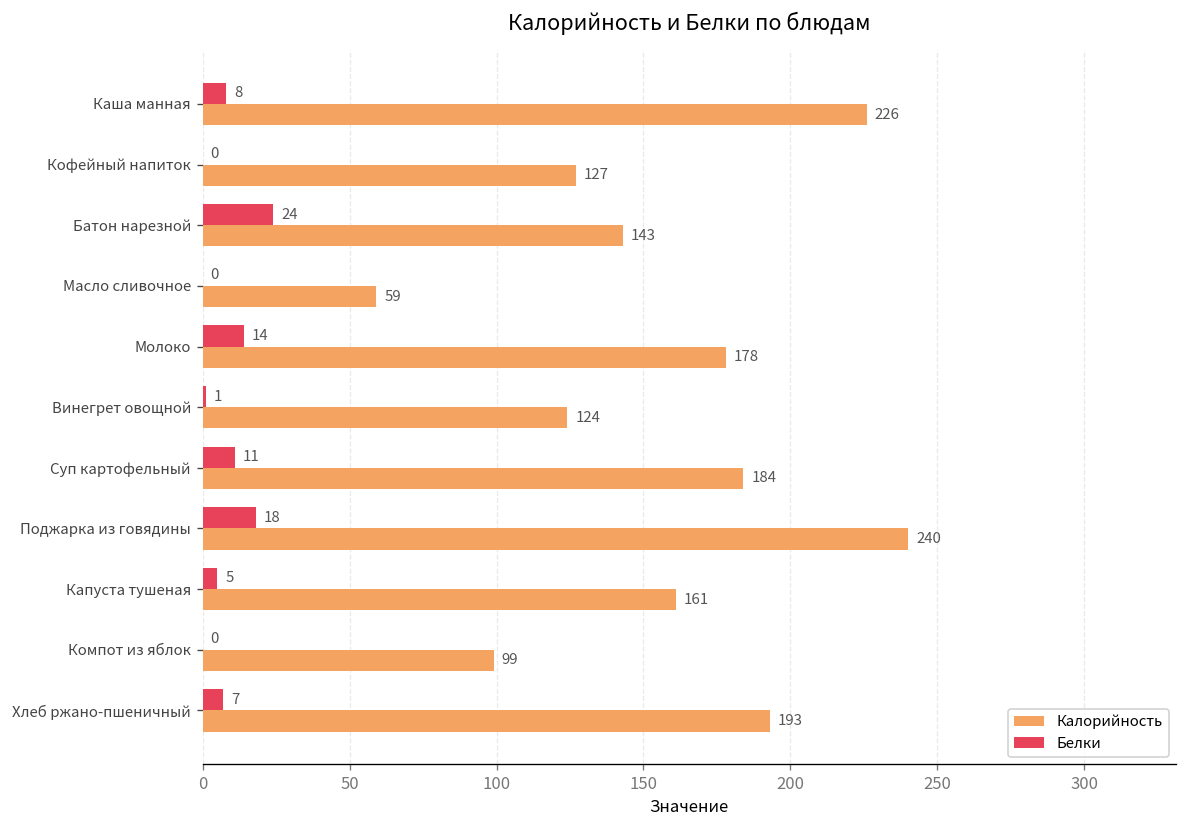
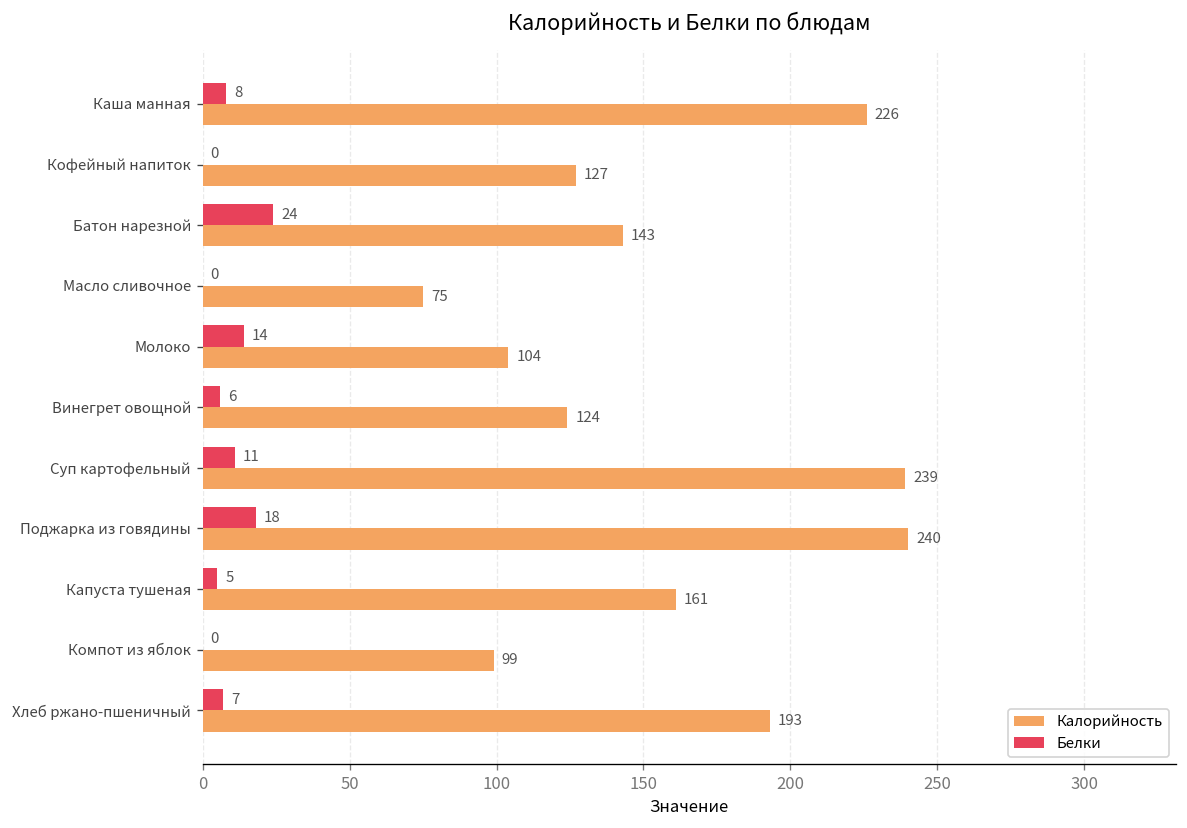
  {
    "Калорийность": {
      "Каша манная": 226,
      "Кофейный напиток": 127,
      "Батон нарезной": 143,
-     "Масло сливочное": 59,
-     "Молоко": 178,
+     "Масло сливочное": 75,
+     "Молоко": 104,
      "Винегрет овощной": 124,
-     "Суп картофельный": 184,
+     "Суп картофельный": 239,
      "Поджарка из говядины": 240,
      "Капуста тушеная": 161,
      "Компот из яблок": 99,
      "Хлеб ржано-пшеничный": 193
    },
    "Белки": {
      "Каша манная": 8,
      "Кофейный напиток": 0,
      "Батон нарезной": 24,
      "Масло сливочное": 0,
      "Молоко": 14,
-     "Винегрет овощной": 1,
+     "Винегрет овощной": 6,
      "Суп картофельный": 11,
      "Поджарка из говядины": 18,
      "Капуста тушеная": 5,
      "Компот из яблок": 0,
      "Хлеб ржано-пшеничный": 7
    }
  }
